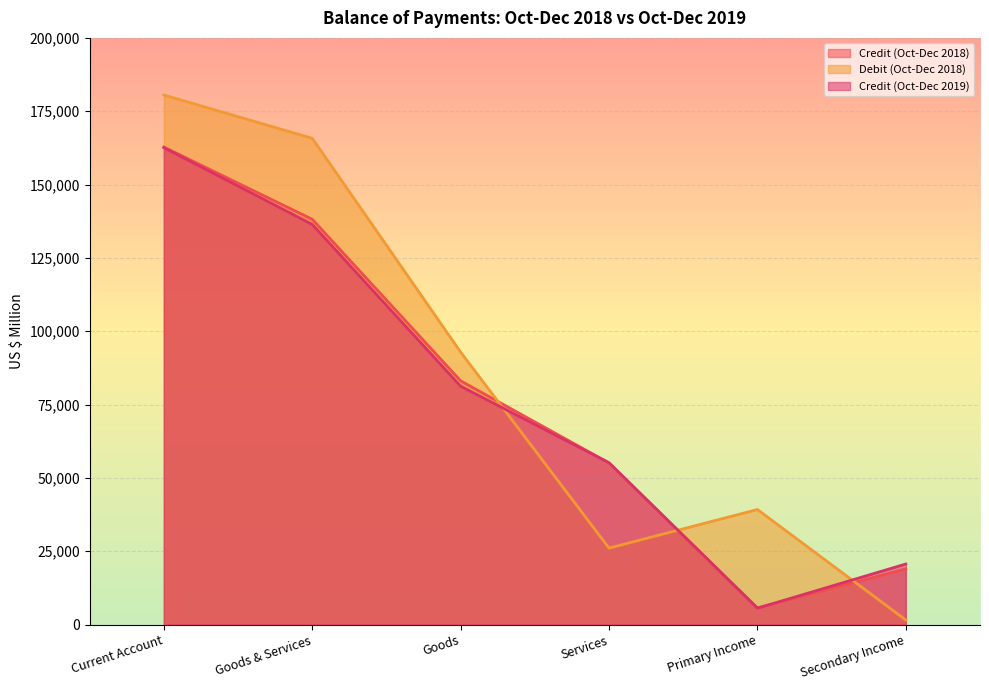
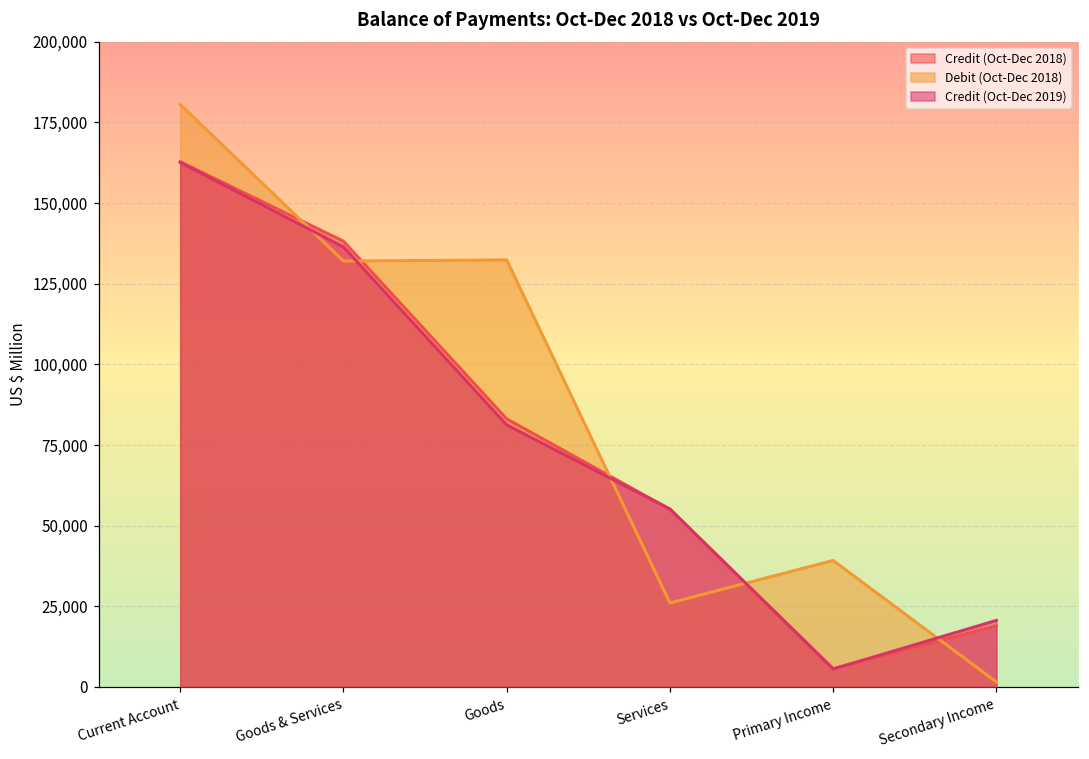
  {
    "Debit (Oct-Dec 2018)": {
      "Current Account": "181,000",
-     "Goods & Services": "166,000",
-     "Goods": "93,000",
+     "Goods & Services": "132,000",
+     "Goods": "132,000",
      "Services": "26,000",
      "Primary Income": "39,000",
      "Secondary Income": "2,000"
    }
  }
